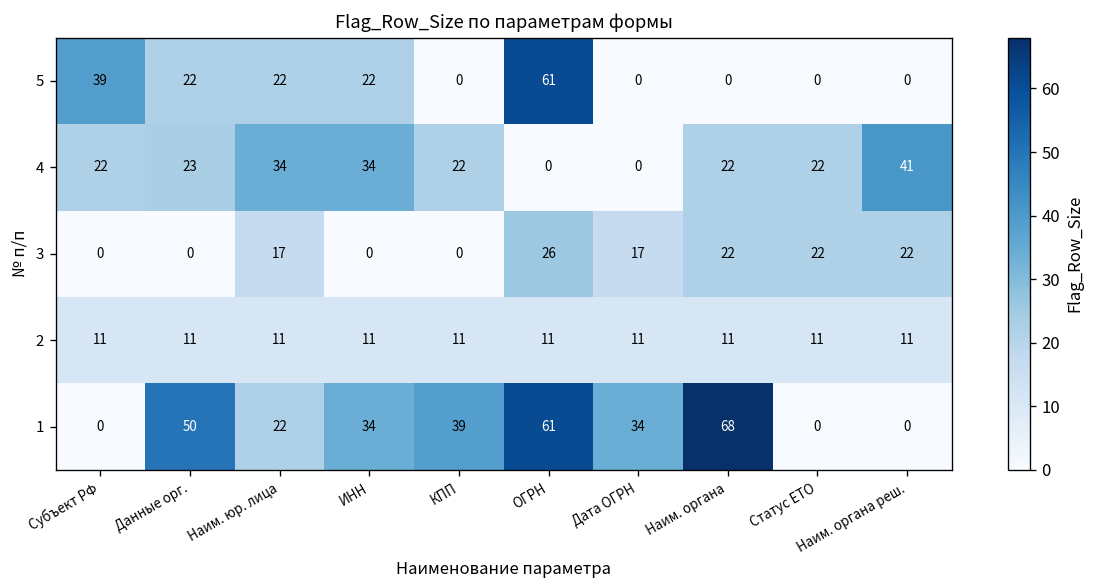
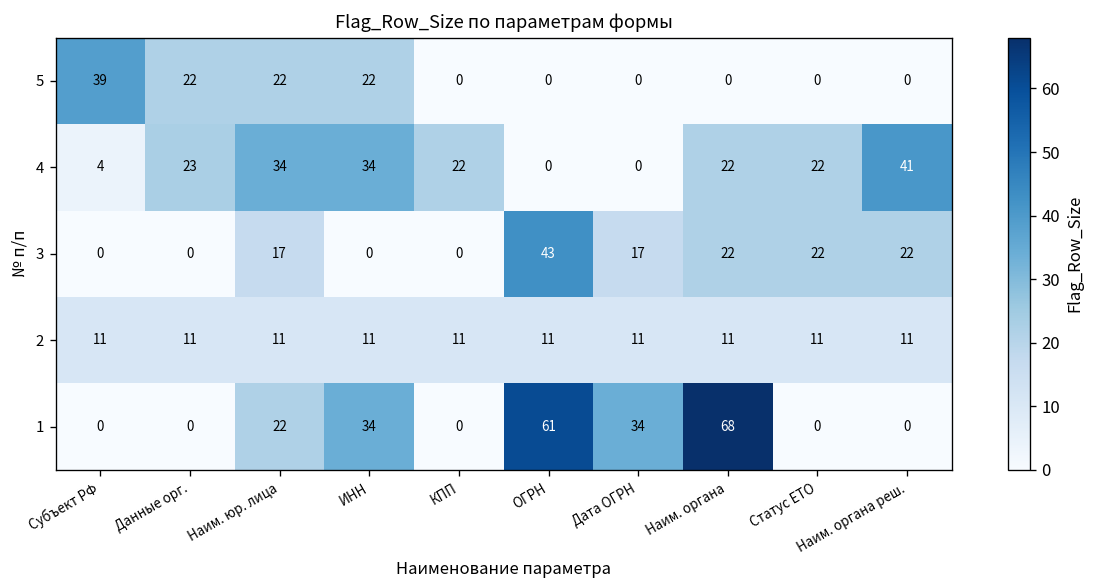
  {
    "5": {
      "Субъект РФ": 39,
      "Данные орг.": 22,
      "Наим. юр. лица": 22,
      "ИНН": 22,
      "КПП": 0,
-     "ОГРН": 61,
+     "ОГРН": 0,
      "Дата ОГРН": 0,
      "Наим. органа": 0,
      "Статус ЕТО": 0,
      "Наим. органа реш.": 0
    },
    "4": {
-     "Субъект РФ": 22,
+     "Субъект РФ": 4,
      "Данные орг.": 23,
      "Наим. юр. лица": 34,
      "ИНН": 34,
      "КПП": 22,
      "ОГРН": 0,
      "Дата ОГРН": 0,
      "Наим. органа": 22,
      "Статус ЕТО": 22,
      "Наим. органа реш.": 41
    },
    "3": {
      "Субъект РФ": 0,
      "Данные орг.": 0,
      "Наим. юр. лица": 17,
      "ИНН": 0,
      "КПП": 0,
-     "ОГРН": 26,
+     "ОГРН": 43,
      "Дата ОГРН": 17,
      "Наим. органа": 22,
      "Статус ЕТО": 22,
      "Наим. органа реш.": 22
    },
    "2": {
      "Субъект РФ": 11,
      "Данные орг.": 11,
      "Наим. юр. лица": 11,
      "ИНН": 11,
      "КПП": 11,
      "ОГРН": 11,
      "Дата ОГРН": 11,
      "Наим. органа": 11,
      "Статус ЕТО": 11,
      "Наим. органа реш.": 11
    },
    "1": {
      "Субъект РФ": 0,
-     "Данные орг.": 50,
+     "Данные орг.": 0,
      "Наим. юр. лица": 22,
      "ИНН": 34,
-     "КПП": 39,
+     "КПП": 0,
      "ОГРН": 61,
      "Дата ОГРН": 34,
      "Наим. органа": 68,
      "Статус ЕТО": 0,
      "Наим. органа реш.": 0
    }
  }
